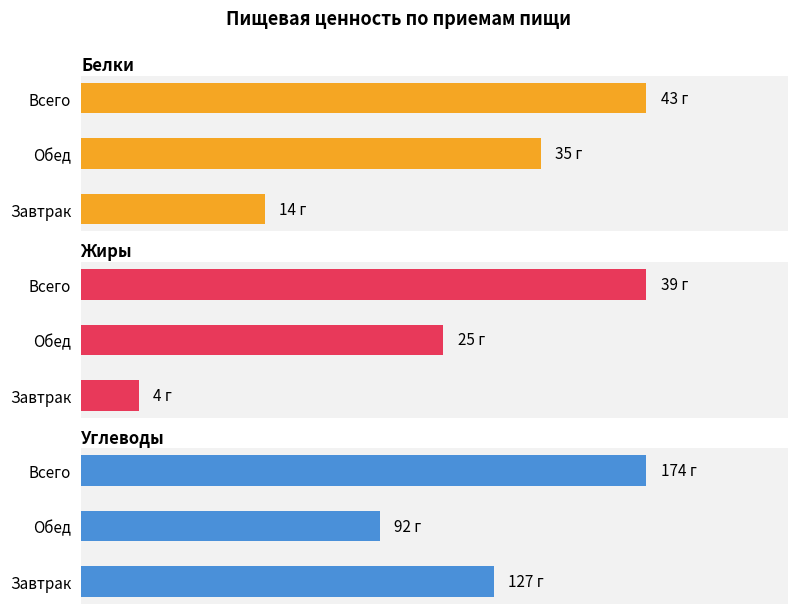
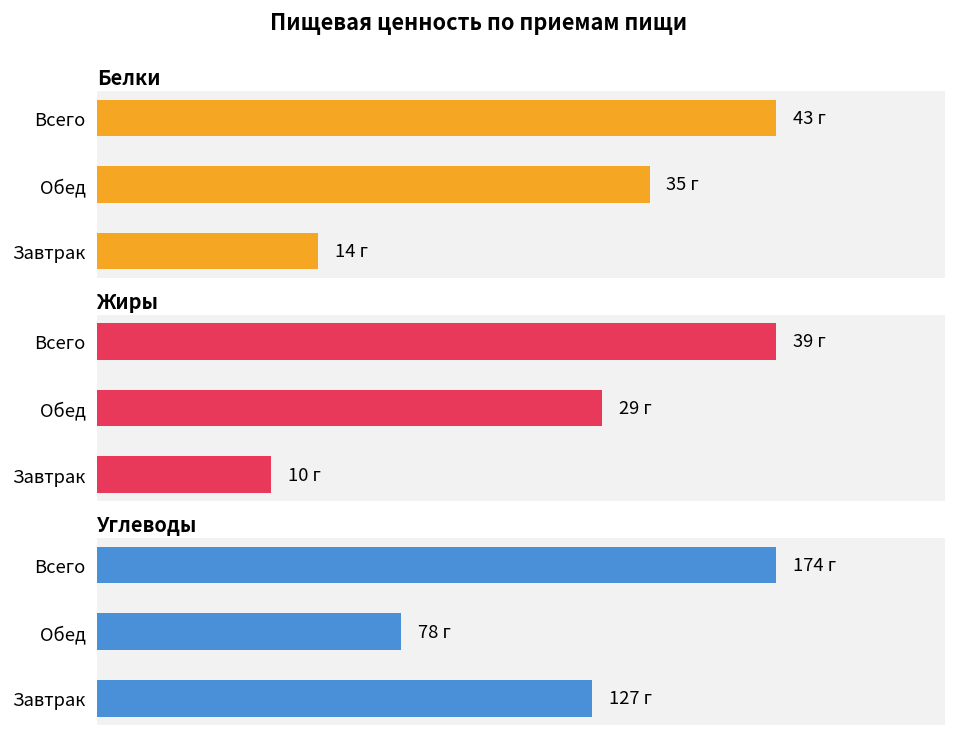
  {
    "Белки": {
      "Всего": 43,
      "Обед": 35,
      "Завтрак": 14
    },
    "Жиры": {
      "Всего": 39,
-     "Обед": 25,
-     "Завтрак": 4
+     "Обед": 29,
+     "Завтрак": 10
    },
    "Углеводы": {
      "Всего": 174,
-     "Обед": 92,
+     "Обед": 78,
      "Завтрак": 127
    }
  }
